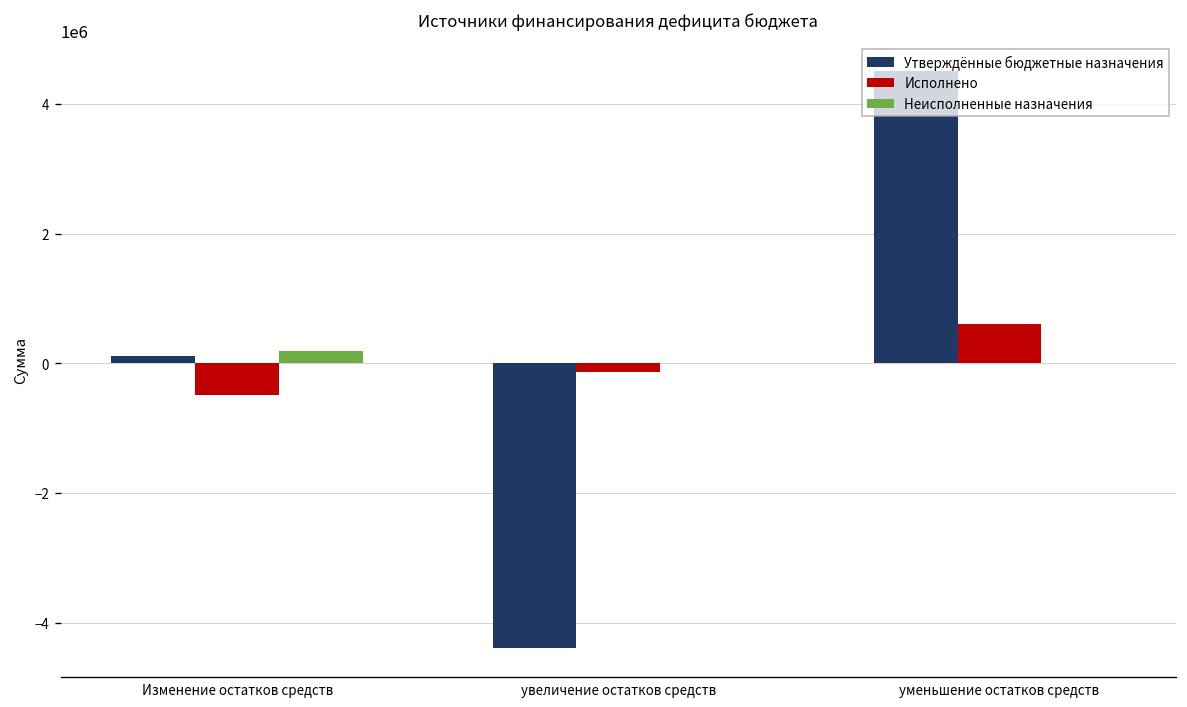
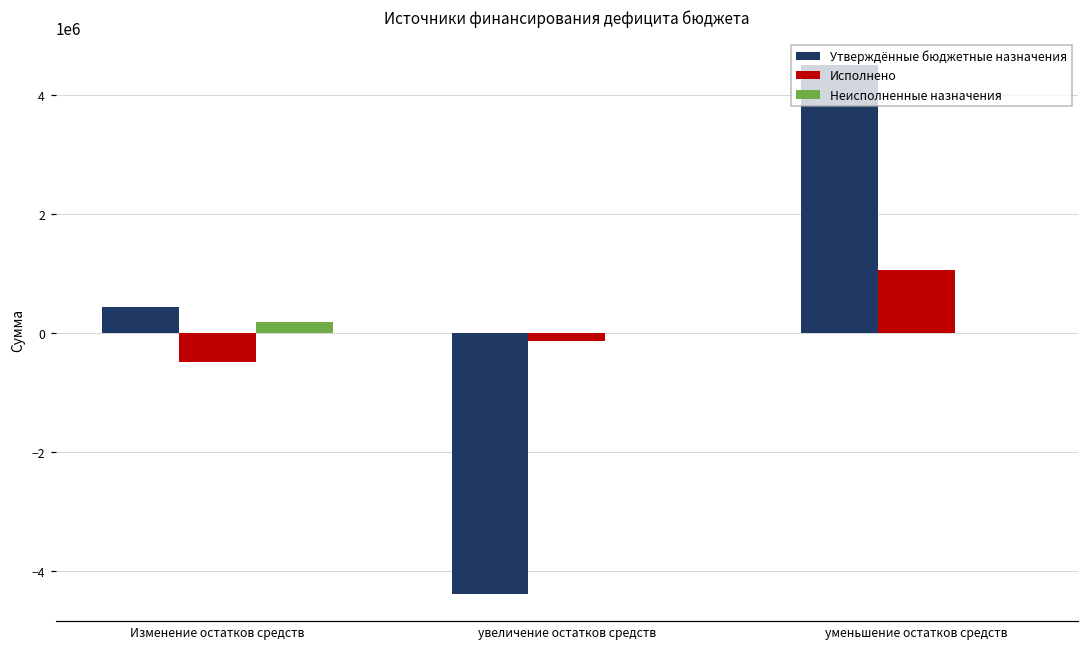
  {
    "Утверждённые бюджетные назначения": {
-     "Изменение остатков средств": 100000,
+     "Изменение остатков средств": 400000,
      "увеличение остатков средств": -4400000
    },
    "Исполнено": {
      "Изменение остатков средств": -500000,
      "увеличение остатков средств": -100000,
-     "уменьшение остатков средств": 600000
+     "уменьшение остатков средств": 1100000
    },
    "Неисполненные назначения": {
      "Изменение остатков средств": 200000,
      "увеличение остатков средств": 0,
      "уменьшение остатков средств": 0
    }
  }
